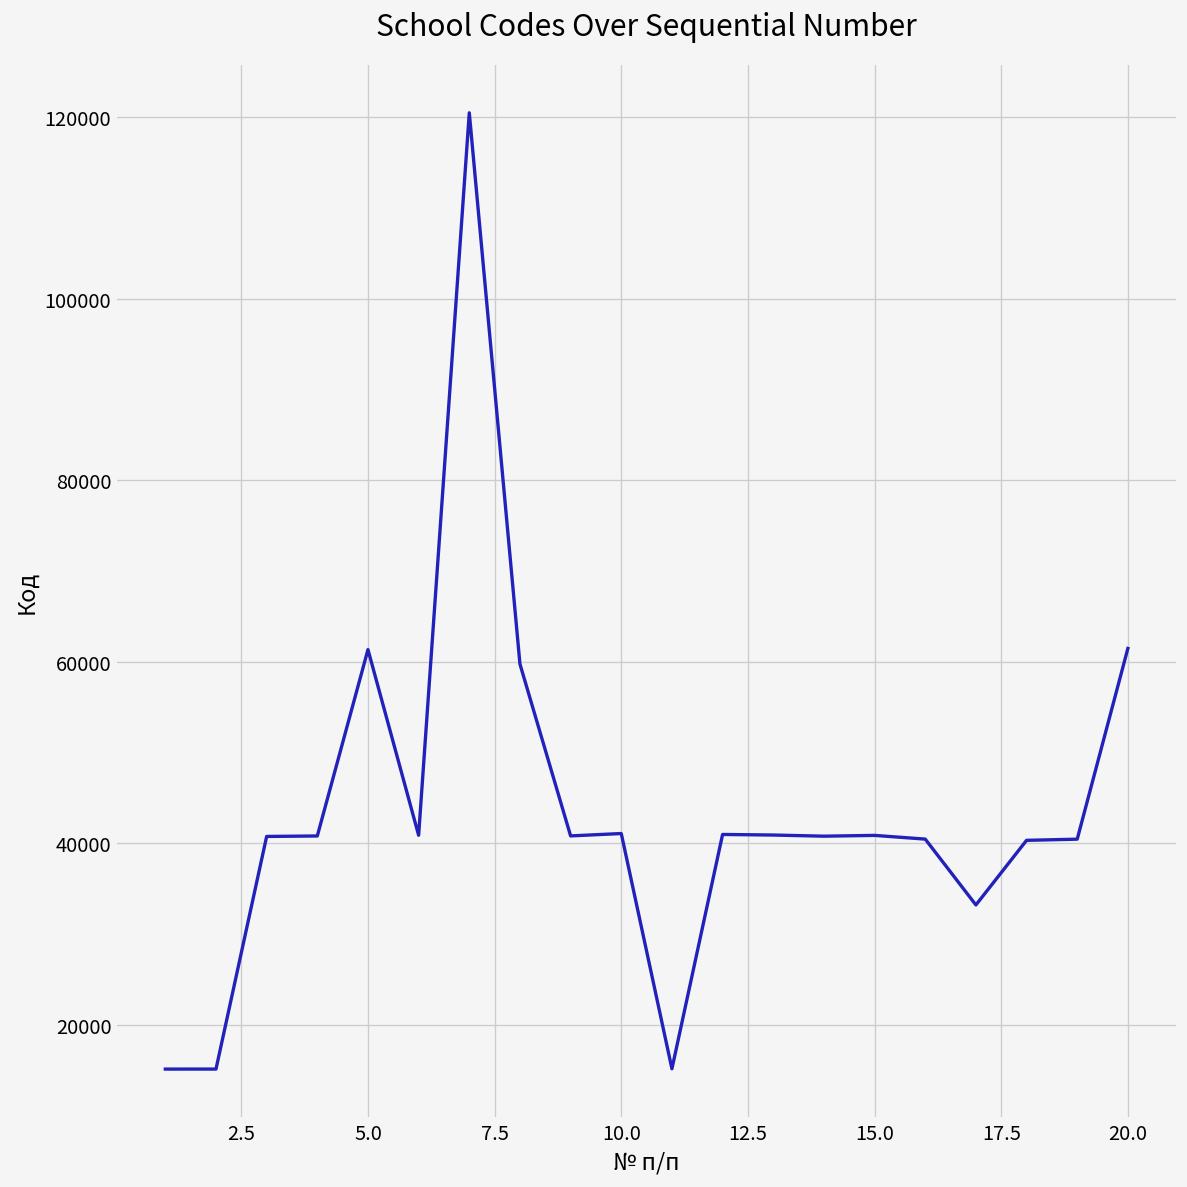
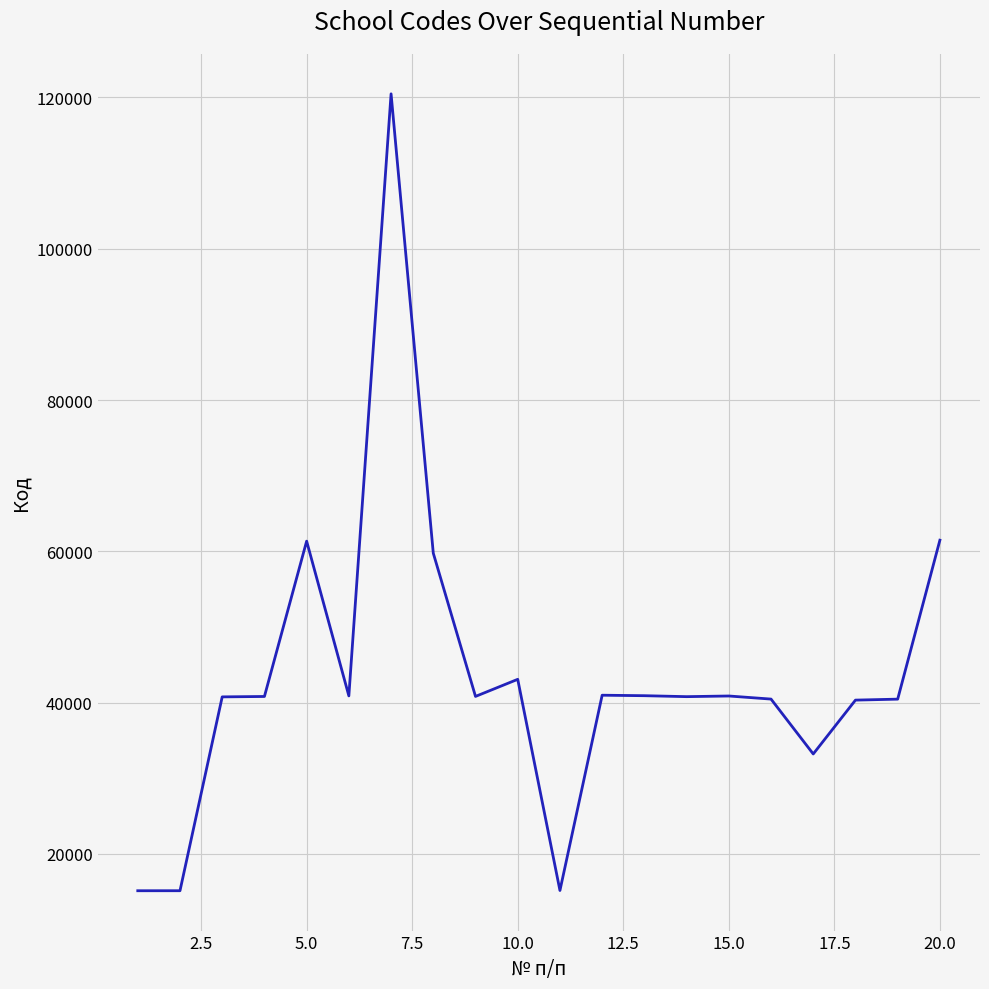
  {
    "5.0": 61000,
-   "10.0": 41000,
+   "10.0": 43000,
    "15.0": 41000,
    "20.0": 61000
  }
